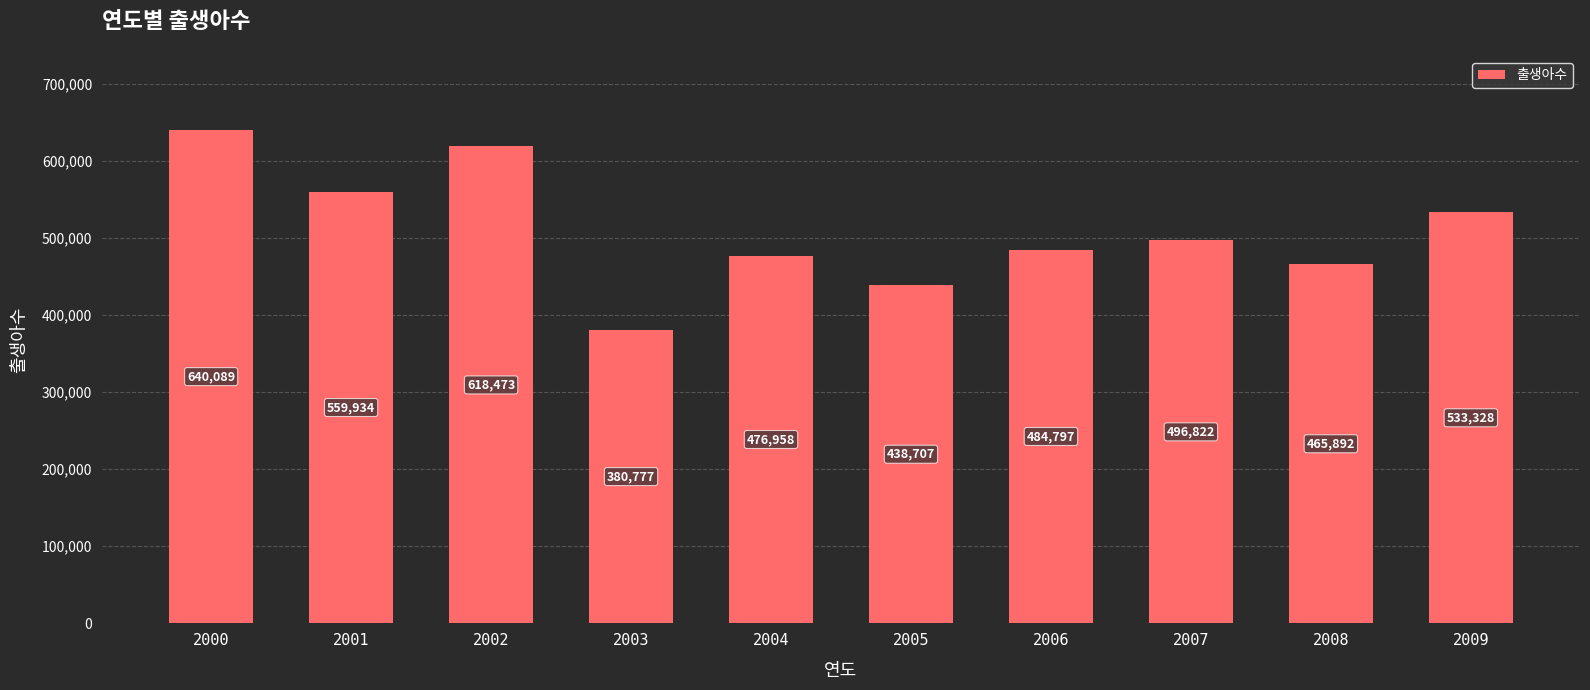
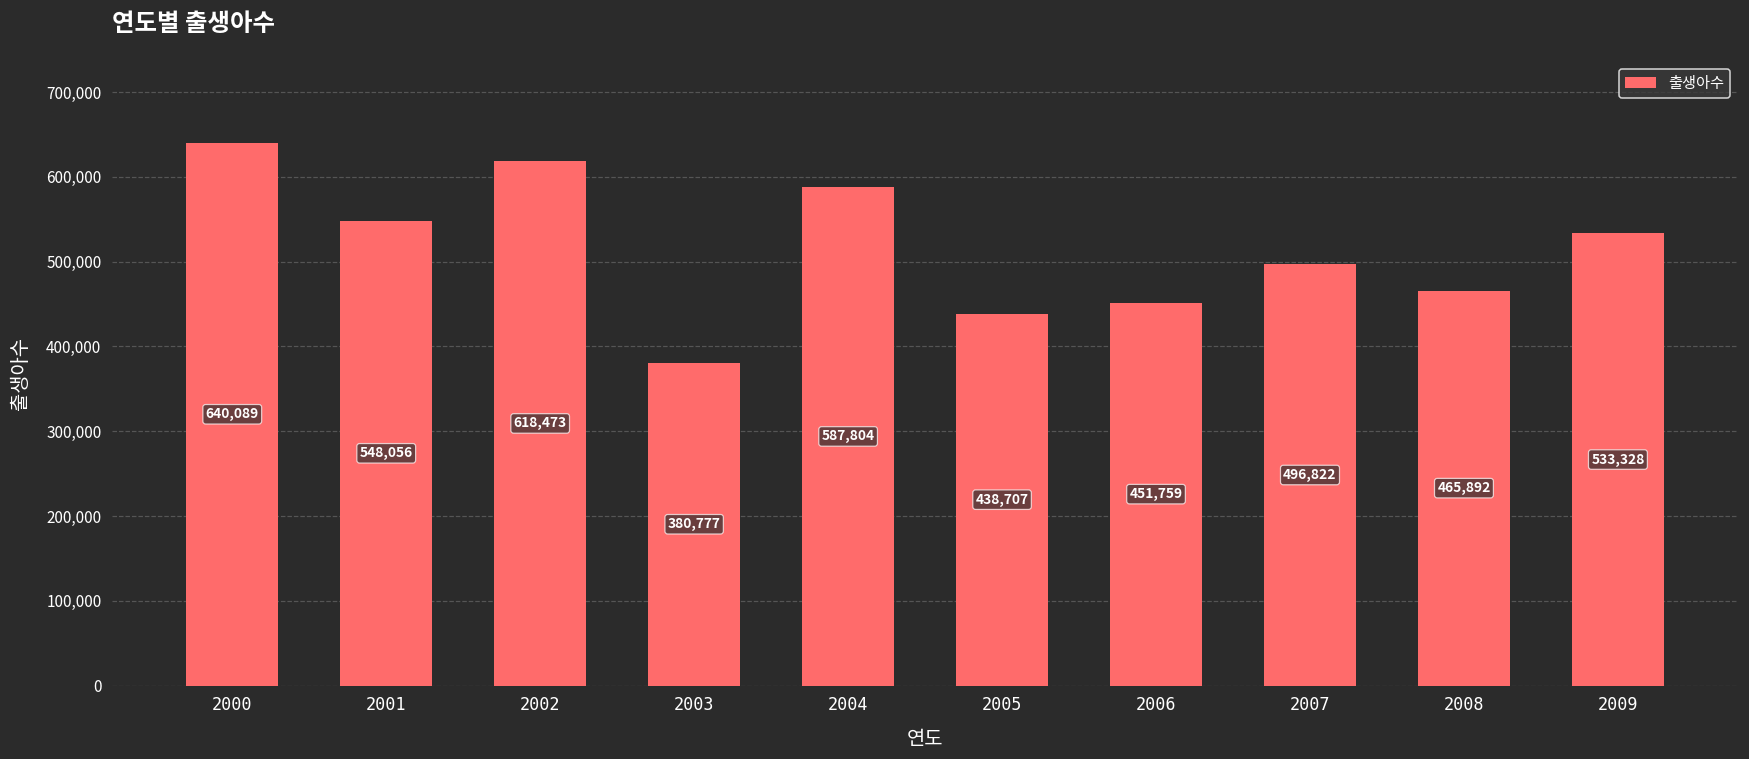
  {
-   "2001": "559,934",
-   "2004": "476,958",
-   "2006": "484,797"
+   "2001": "548,056",
+   "2004": "587,804",
+   "2006": "451,759"
  }
